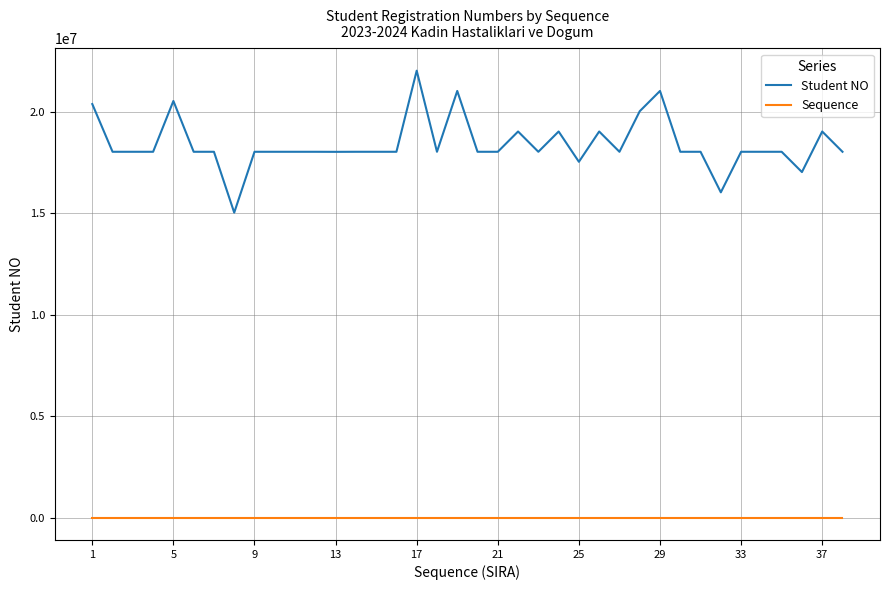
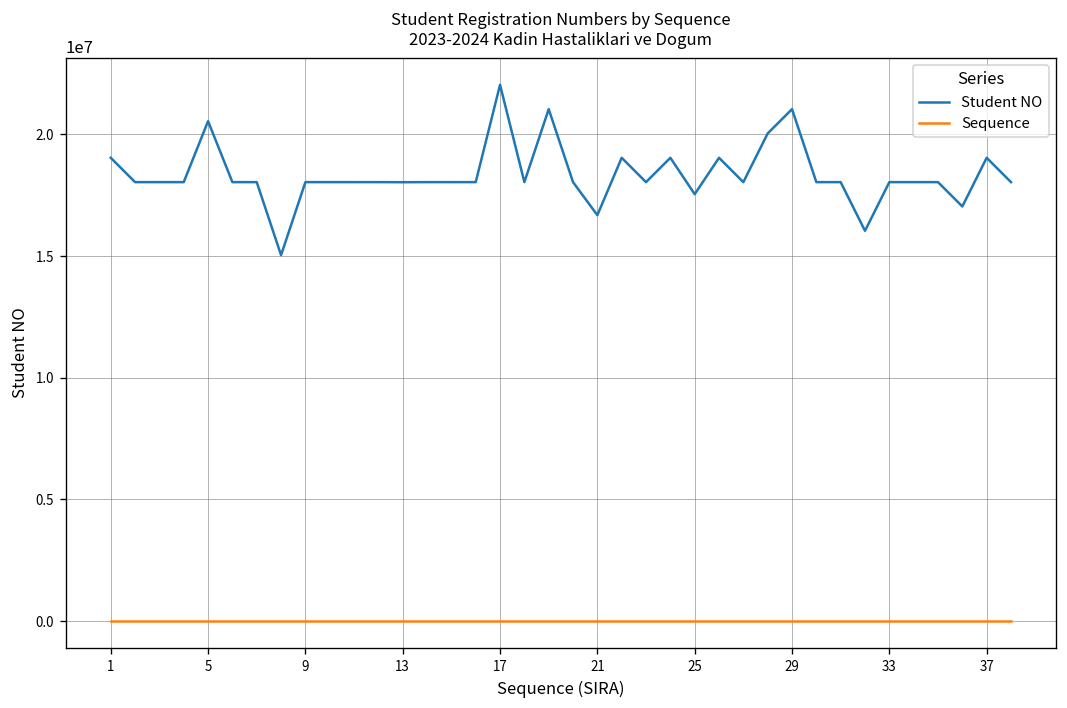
  {
    "Student NO": {
-     "1": 20400000,
+     "1": 19000000,
      "5": 20500000,
      "9": 18000000,
      "13": 18000000,
      "17": 22000000,
-     "21": 18000000,
+     "21": 16700000,
      "25": 17500000,
      "29": 21000000,
      "33": 18000000,
      "37": 19000000
    },
    "Sequence": {
      "1": 0,
      "5": 0,
      "9": 0,
      "13": 0,
      "17": 0,
      "21": 0,
      "25": 0,
      "29": 0,
      "33": 0,
      "37": 0
    }
  }
